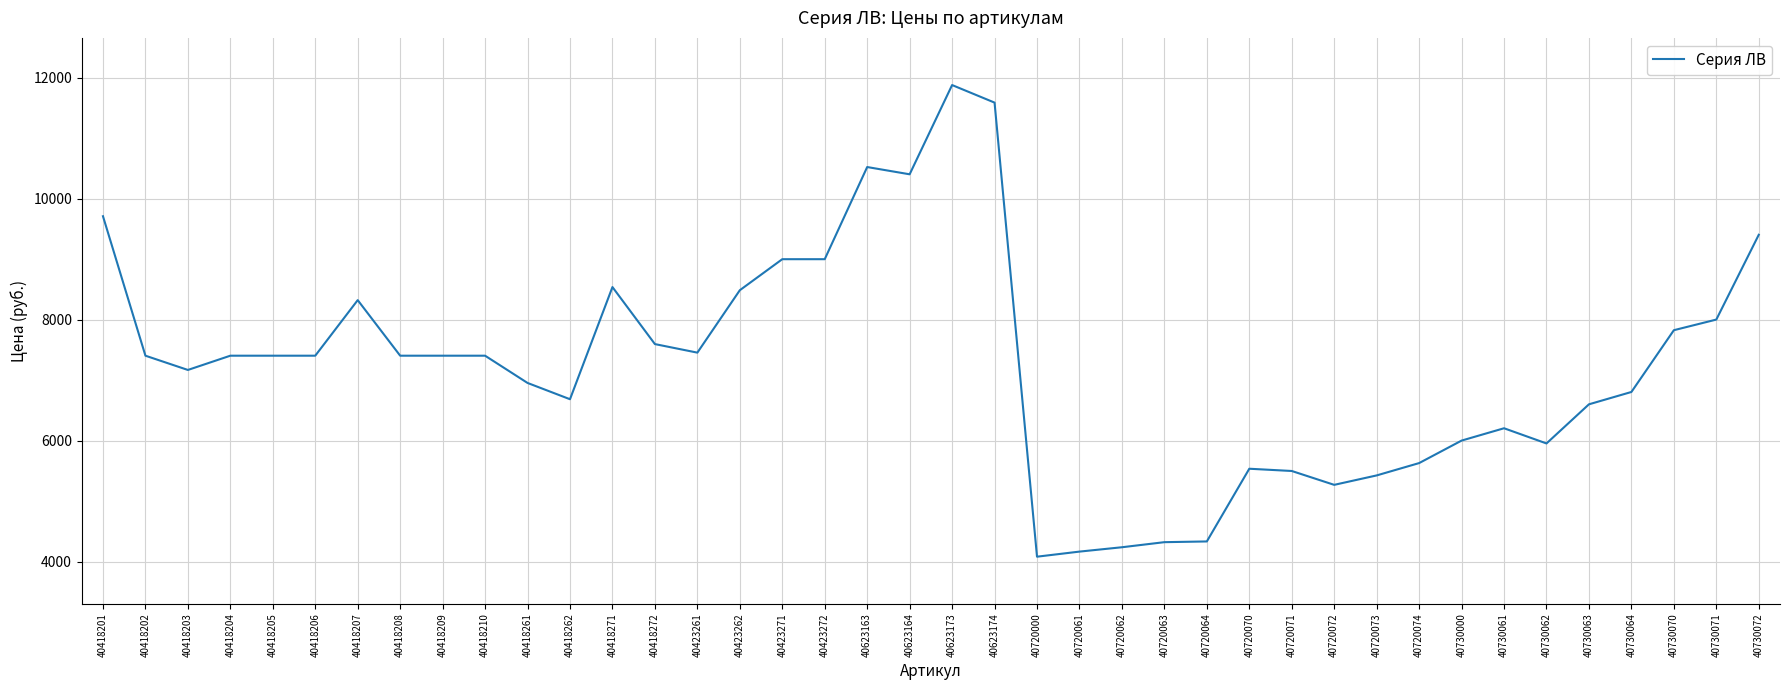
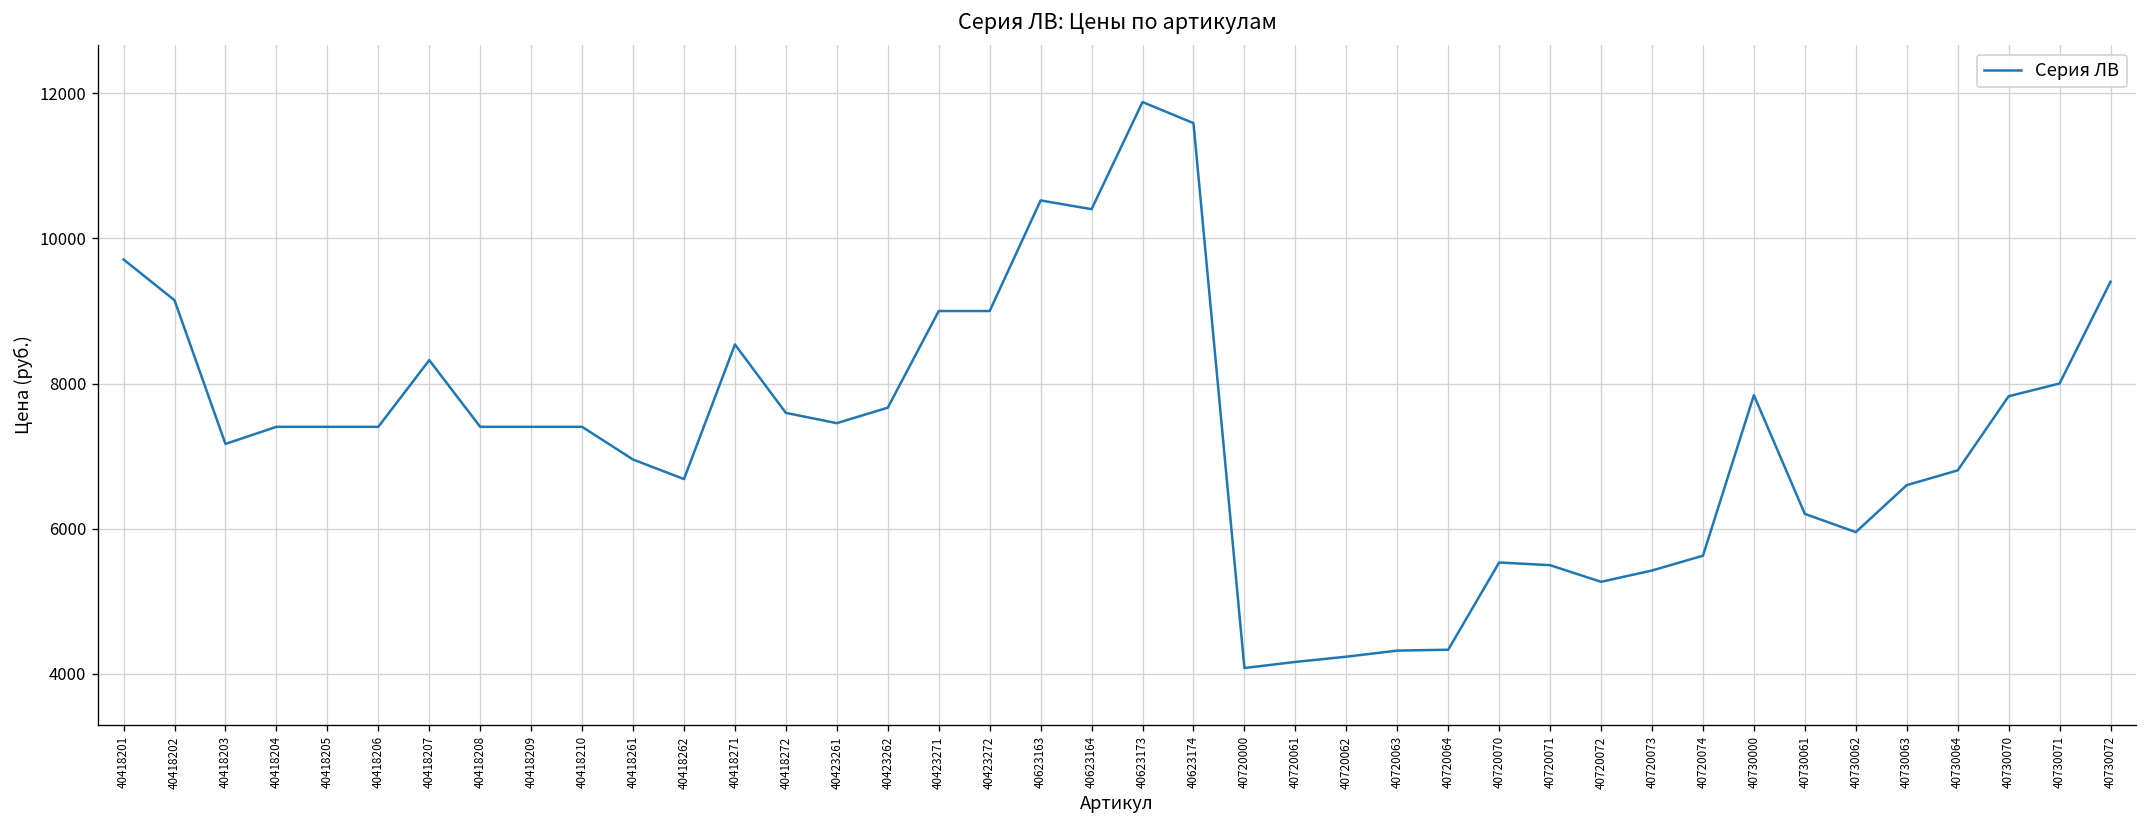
  {
    "40418201": 9700,
-   "40418202": 7400,
+   "40418202": 9100,
    "40418203": 7200,
    "40418204": 7400,
    "40418205": 7400,
    "40418206": 7400,
    "40418207": 8300,
    "40418208": 7400,
    "40418209": 7400,
    "40418210": 7400,
    "40418261": 7000,
    "40418262": 6700,
    "40418271": 8500,
    "40418272": 7600,
    "40423261": 7500,
-   "40423262": 8500,
+   "40423262": 7700,
    "40423271": 9000,
    "40423272": 9000,
    "40623163": 10500,
    "40623164": 10400,
    "40623173": 11900,
    "40623174": 11600,
    "40720000": 4100,
    "40720061": 4200,
    "40720062": 4200,
    "40720063": 4300,
    "40720064": 4300,
    "40720070": 5500,
    "40720071": 5500,
    "40720072": 5300,
    "40720073": 5400,
    "40720074": 5600,
-   "40730000": 6000,
+   "40730000": 7800,
    "40730061": 6200,
    "40730062": 6000,
    "40730063": 6600,
    "40730064": 6800,
    "40730070": 7800,
    "40730071": 8000,
    "40730072": 9400
  }
